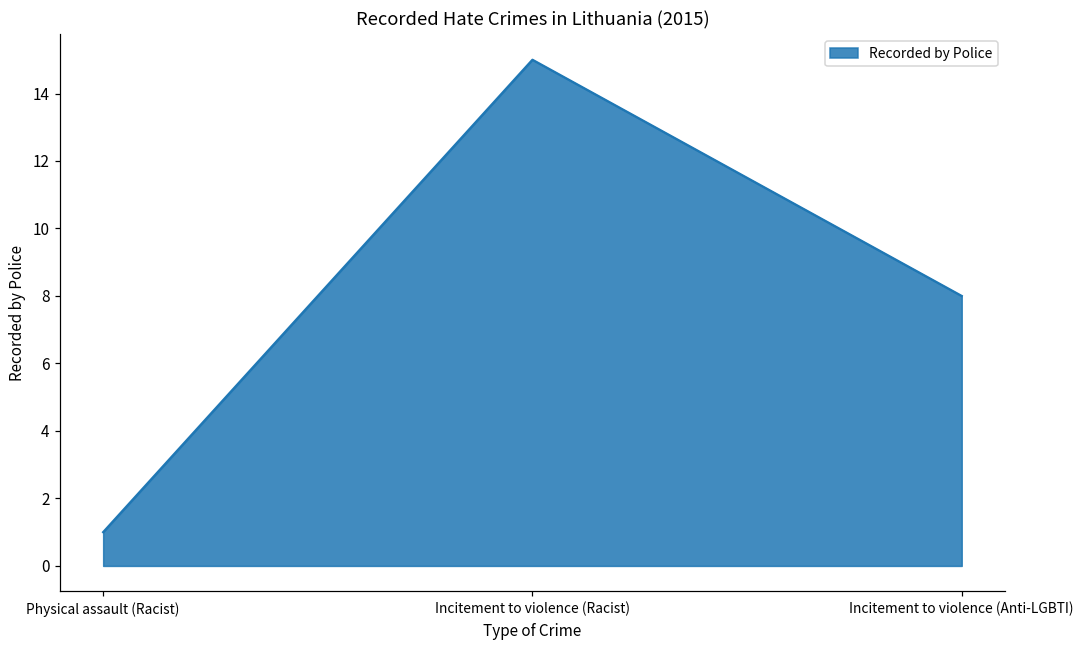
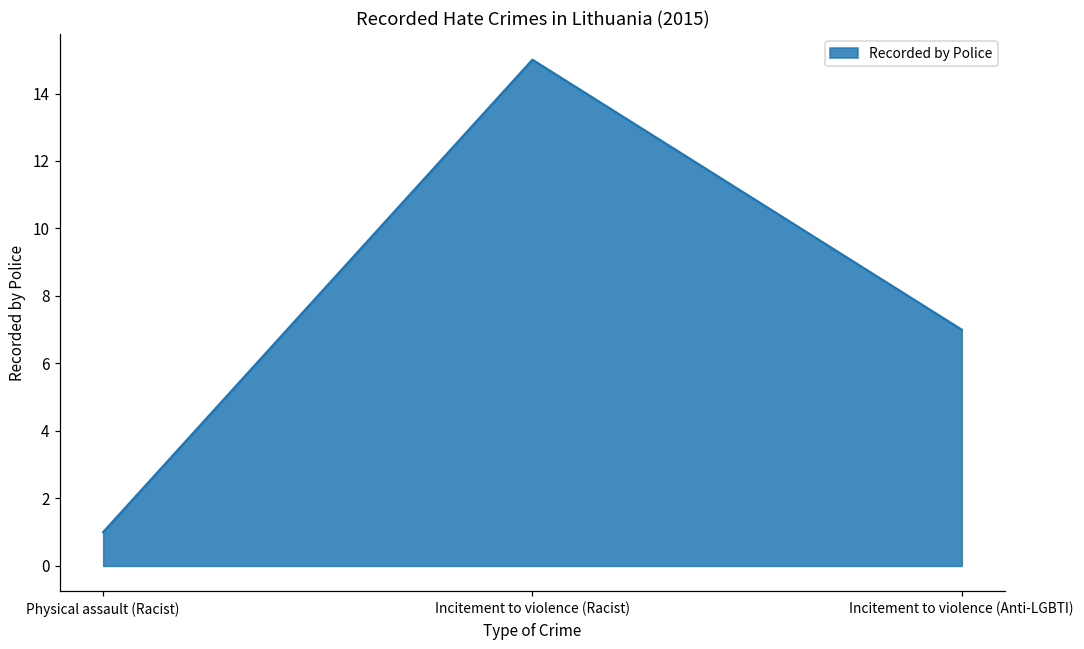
  {
    "Physical assault (Racist)": 1,
    "Incitement to violence (Racist)": 15,
-   "Incitement to violence (Anti-LGBTI)": 8
+   "Incitement to violence (Anti-LGBTI)": 7
  }
